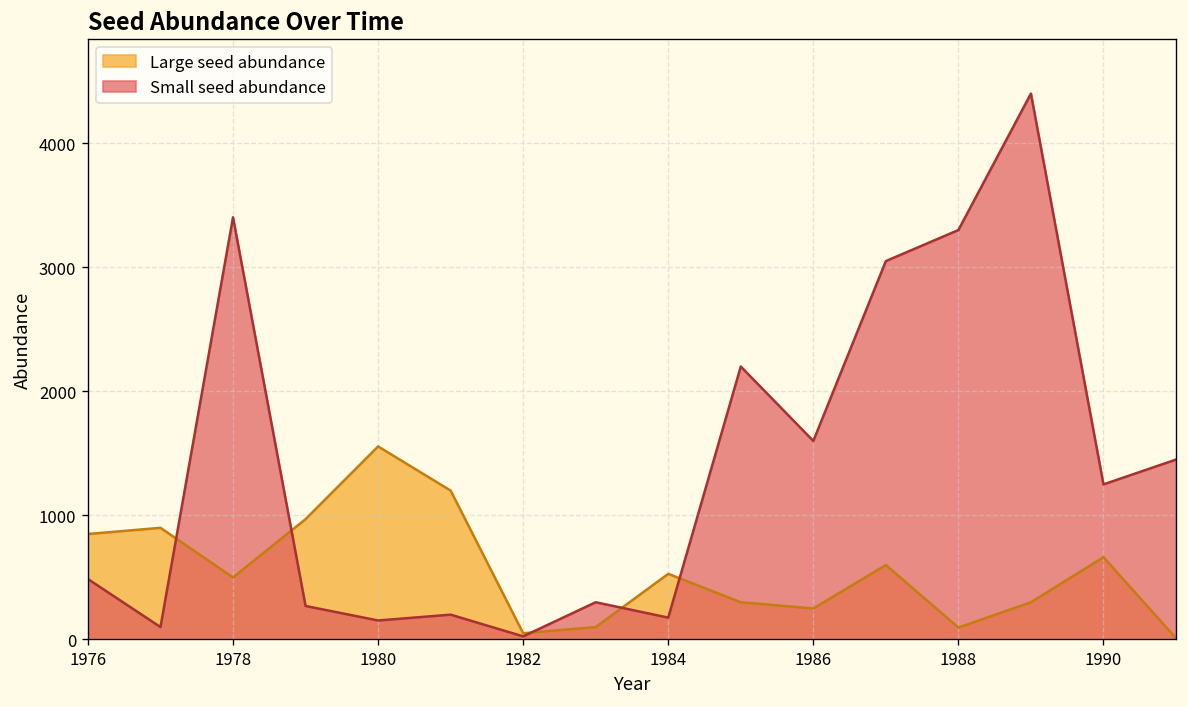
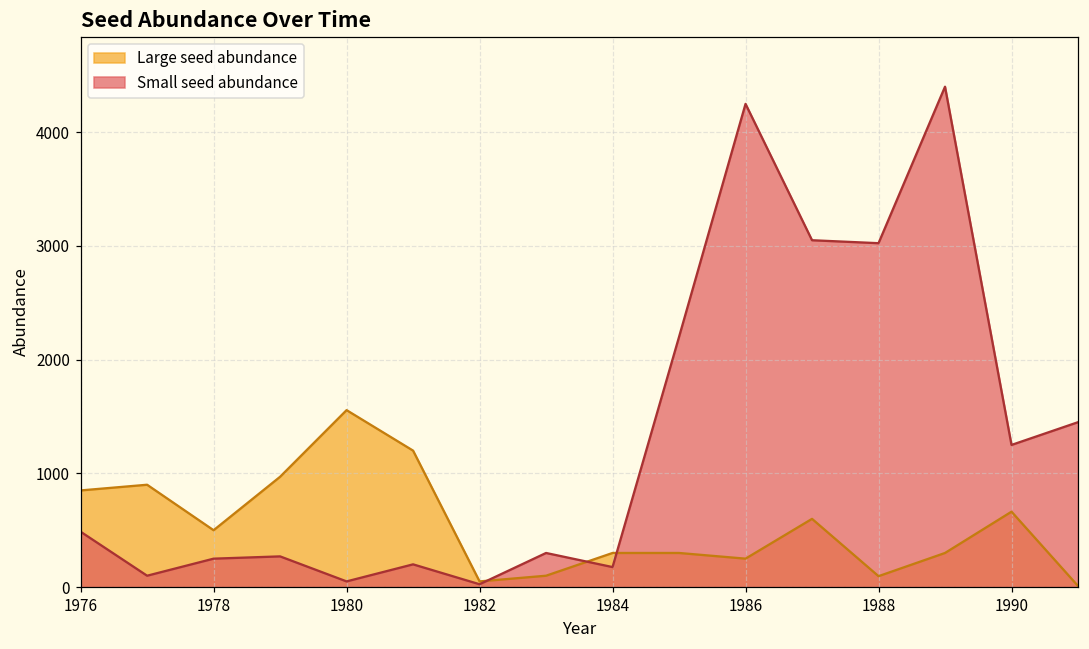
  {
    "Large seed abundance": {
      "1976": 850,
      "1978": 500,
      "1980": 1560,
-     "1984": 530,
+     "1984": 300,
      "1986": 250,
      "1988": 100,
      "1990": 660
    },
    "Small seed abundance": {
      "1976": 490,
-     "1978": 3400,
-     "1980": 150,
+     "1978": 250,
+     "1980": 50,
      "1984": 180,
-     "1986": 1600,
-     "1988": 3300,
+     "1986": 4250,
+     "1988": 3020,
      "1990": 1250
    }
  }
